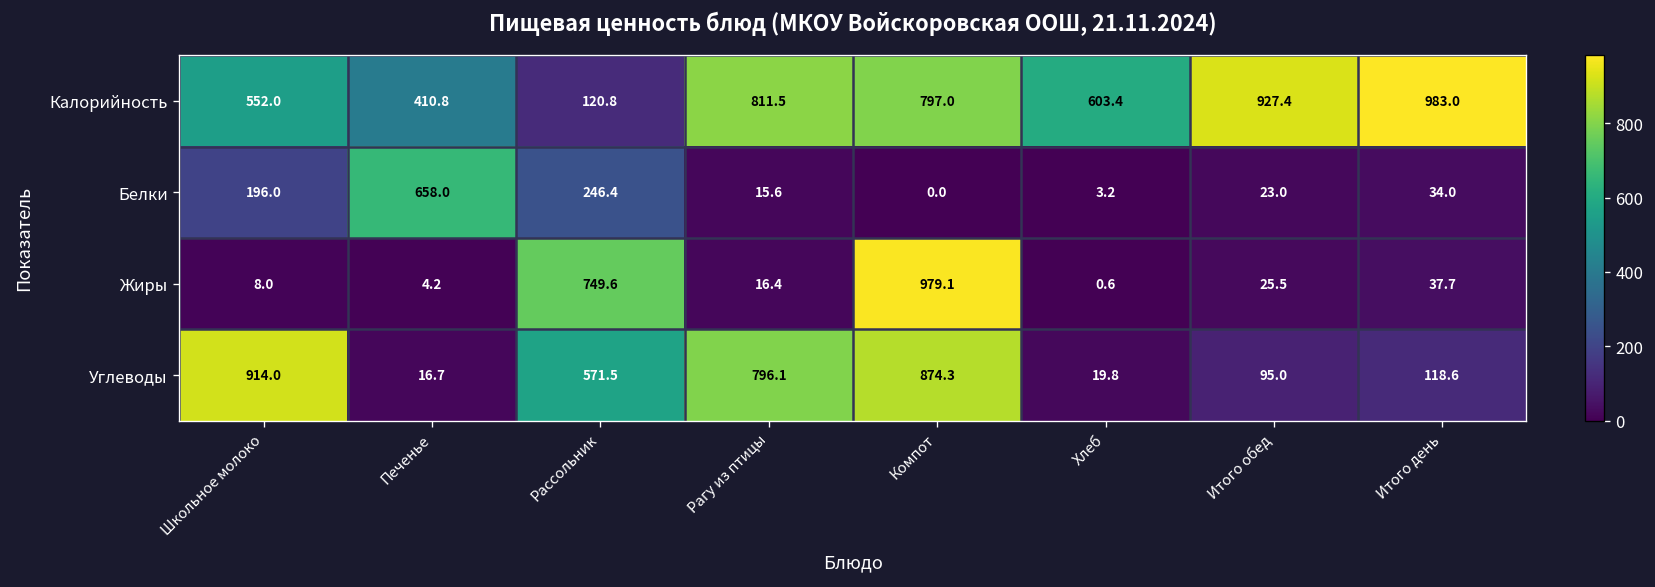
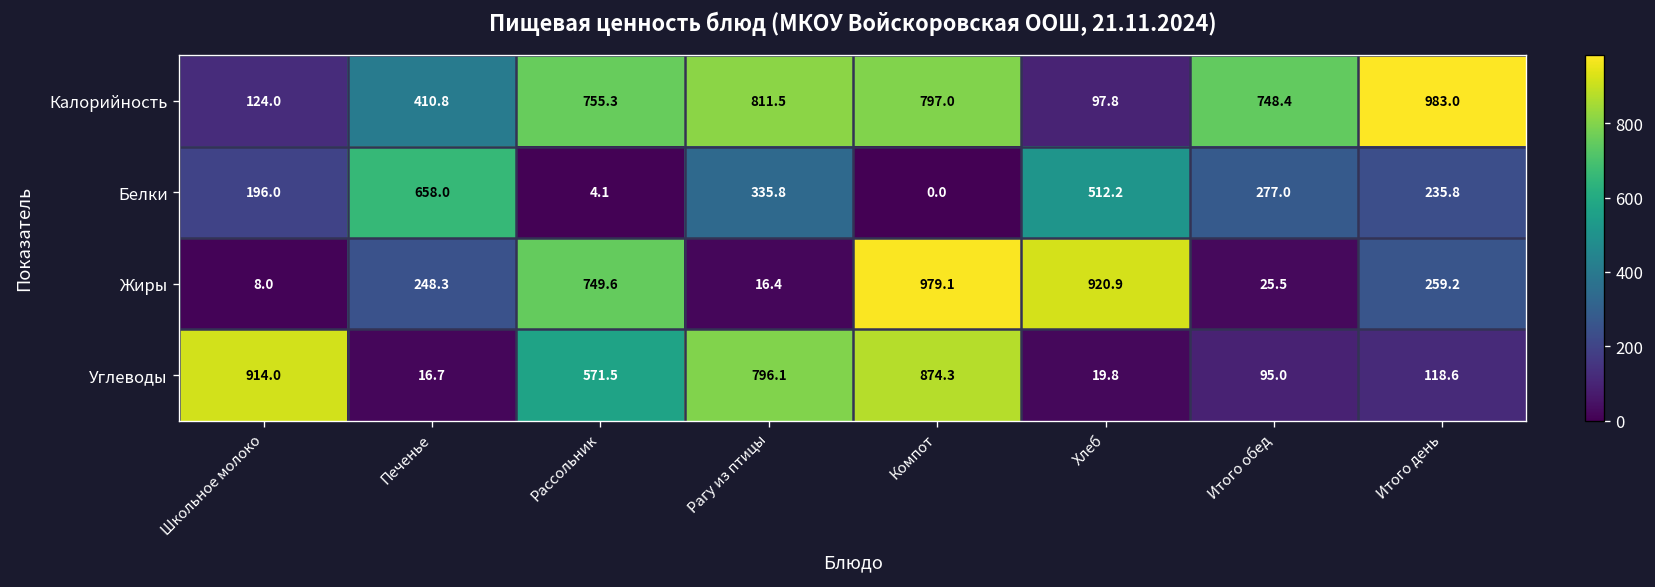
  {
    "Калорийность": {
-     "Школьное молоко": 552.0,
+     "Школьное молоко": 124.0,
      "Печенье": 410.8,
-     "Рассольник": 120.8,
+     "Рассольник": 755.3,
      "Рагу из птицы": 811.5,
      "Компот": 797.0,
-     "Хлеб": 603.4,
-     "Итого обед": 927.4,
+     "Хлеб": 97.8,
+     "Итого обед": 748.4,
      "Итого день": 983.0
    },
    "Белки": {
      "Школьное молоко": 196.0,
      "Печенье": 658.0,
-     "Рассольник": 246.4,
-     "Рагу из птицы": 15.6,
+     "Рассольник": 4.1,
+     "Рагу из птицы": 335.8,
      "Компот": 0.0,
-     "Хлеб": 3.2,
-     "Итого обед": 23.0,
-     "Итого день": 34.0
+     "Хлеб": 512.2,
+     "Итого обед": 277.0,
+     "Итого день": 235.8
    },
    "Жиры": {
      "Школьное молоко": 8.0,
-     "Печенье": 4.2,
+     "Печенье": 248.3,
      "Рассольник": 749.6,
      "Рагу из птицы": 16.4,
      "Компот": 979.1,
-     "Хлеб": 0.6,
+     "Хлеб": 920.9,
      "Итого обед": 25.5,
-     "Итого день": 37.7
+     "Итого день": 259.2
    },
    "Углеводы": {
      "Школьное молоко": 914.0,
      "Печенье": 16.7,
      "Рассольник": 571.5,
      "Рагу из птицы": 796.1,
      "Компот": 874.3,
      "Хлеб": 19.8,
      "Итого обед": 95.0,
      "Итого день": 118.6
    }
  }
